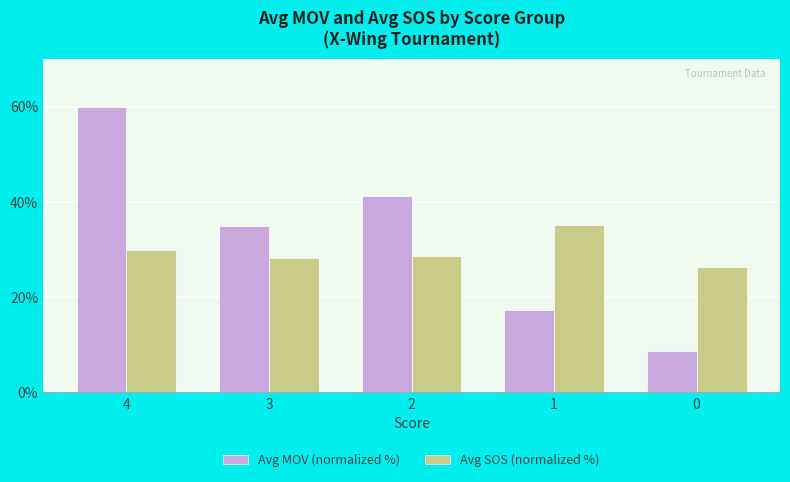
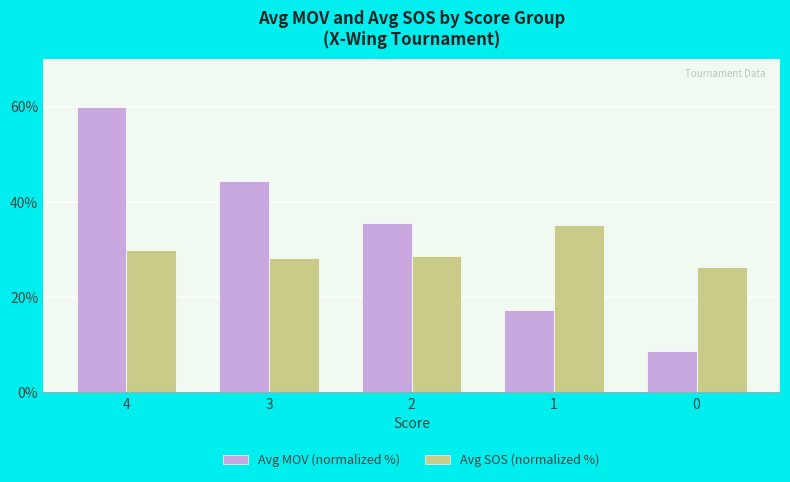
  {
    "Avg MOV (normalized %)": {
      "4": "60%",
-     "3": "35%",
-     "2": "41%",
+     "3": "44%",
+     "2": "36%",
      "1": "17%",
      "0": "9%"
    },
    "Avg SOS (normalized %)": {
      "4": "30%",
      "3": "28%",
      "2": "29%",
      "1": "35%",
      "0": "26%"
    }
  }
